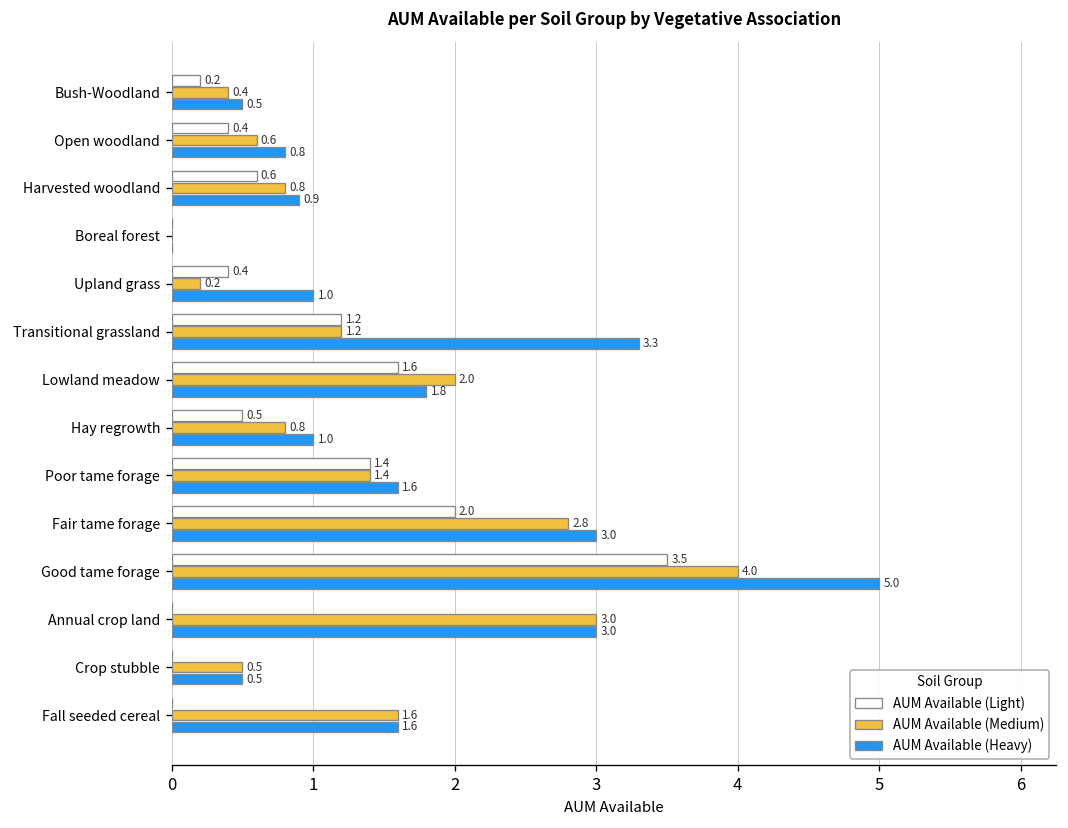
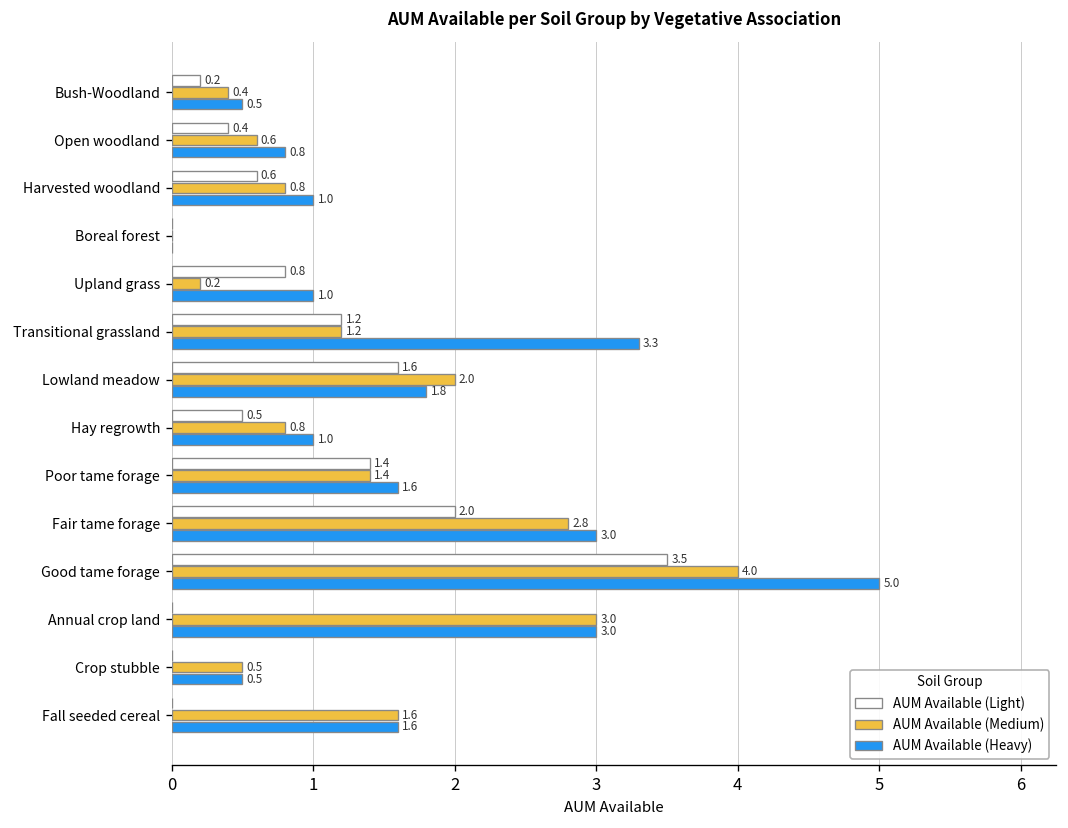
  {
    "AUM Available (Light)": {
      "Bush-Woodland": 0.2,
      "Open woodland": 0.4,
      "Harvested woodland": 0.6,
-     "Upland grass": 0.4,
+     "Upland grass": 0.8,
      "Transitional grassland": 1.2,
      "Lowland meadow": 1.6,
      "Hay regrowth": 0.5,
      "Poor tame forage": 1.4,
      "Fair tame forage": 2.0,
      "Good tame forage": 3.5
    },
    "AUM Available (Medium)": {
      "Bush-Woodland": 0.4,
      "Open woodland": 0.6,
      "Harvested woodland": 0.8,
      "Upland grass": 0.2,
      "Transitional grassland": 1.2,
      "Lowland meadow": 2.0,
      "Hay regrowth": 0.8,
      "Poor tame forage": 1.4,
      "Fair tame forage": 2.8,
      "Good tame forage": 4.0,
      "Annual crop land": 3.0,
      "Crop stubble": 0.5,
      "Fall seeded cereal": 1.6
    },
    "AUM Available (Heavy)": {
      "Bush-Woodland": 0.5,
      "Open woodland": 0.8,
-     "Harvested woodland": 0.9,
+     "Harvested woodland": 1.0,
      "Upland grass": 1.0,
      "Transitional grassland": 3.3,
      "Lowland meadow": 1.8,
      "Hay regrowth": 1.0,
      "Poor tame forage": 1.6,
      "Fair tame forage": 3.0,
      "Good tame forage": 5.0,
      "Annual crop land": 3.0,
      "Crop stubble": 0.5,
      "Fall seeded cereal": 1.6
    }
  }
